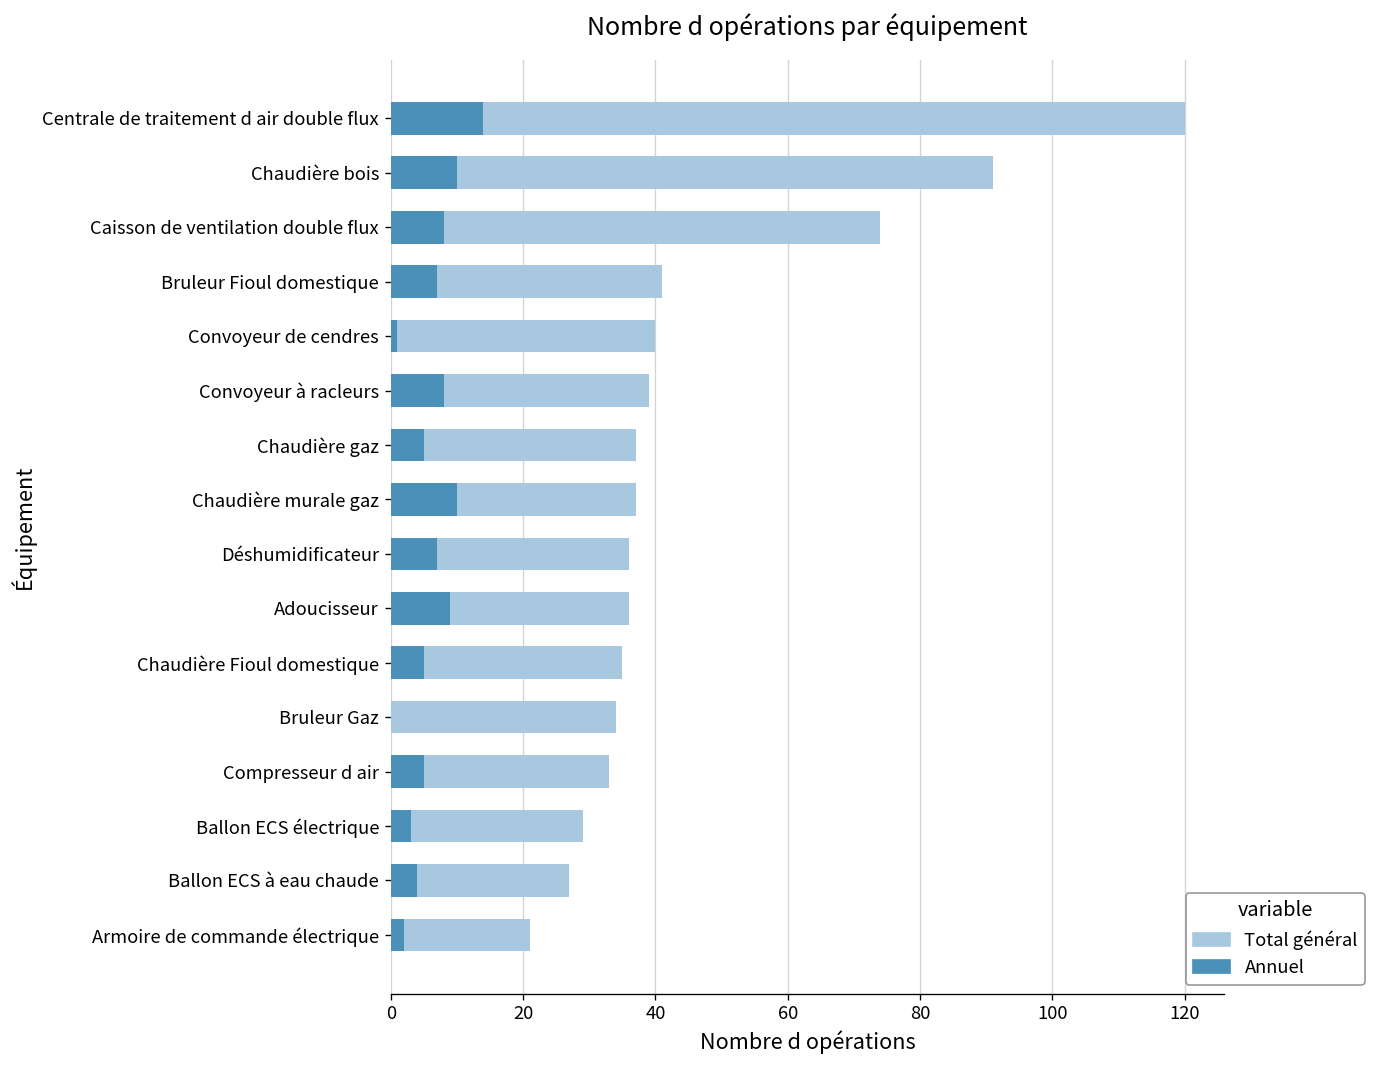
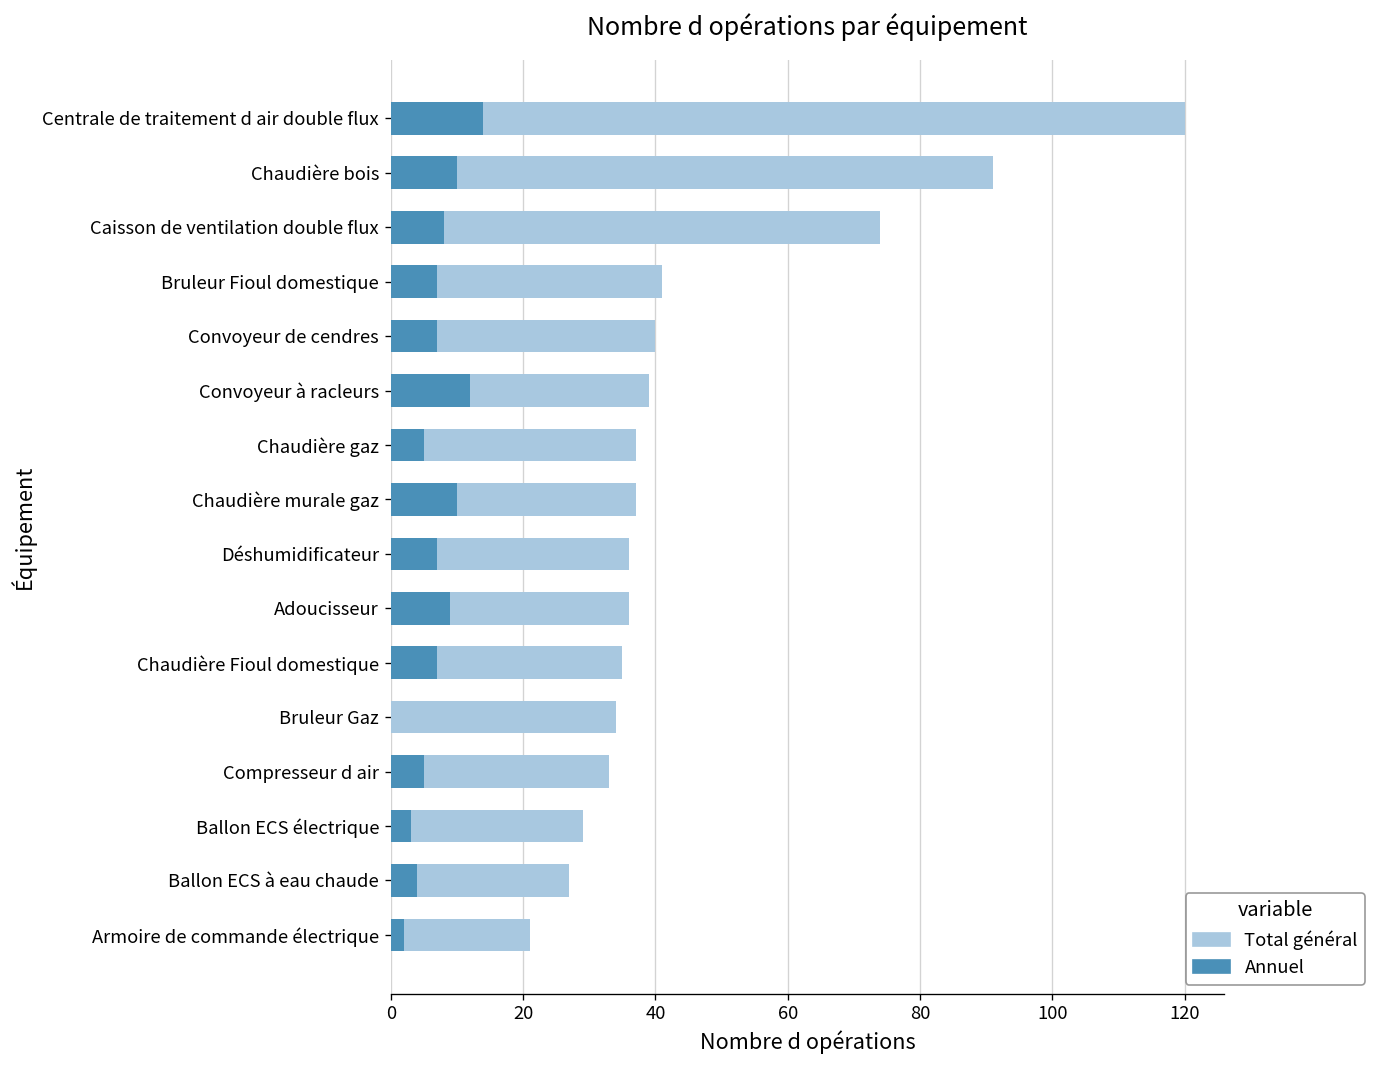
  {
    "Total général": {
      "Centrale de traitement d air double flux": 120,
      "Chaudière bois": 91,
      "Caisson de ventilation double flux": 74,
      "Bruleur Fioul domestique": 41,
      "Convoyeur de cendres": 40,
      "Convoyeur à racleurs": 39,
      "Chaudière gaz": 37,
      "Chaudière murale gaz": 37,
      "Déshumidificateur": 36,
      "Adoucisseur": 36,
      "Chaudière Fioul domestique": 35,
      "Bruleur Gaz": 34,
      "Compresseur d air": 33,
      "Ballon ECS électrique": 29,
      "Ballon ECS à eau chaude": 27,
      "Armoire de commande électrique": 21
    },
    "Annuel": {
-     "Convoyeur de cendres": 1,
-     "Convoyeur à racleurs": 8,
-     "Chaudière Fioul domestique": 5,
+     "Convoyeur de cendres": 7,
+     "Convoyeur à racleurs": 12,
+     "Chaudière Fioul domestique": 7,
      "Bruleur Gaz": 0
    }
  }
